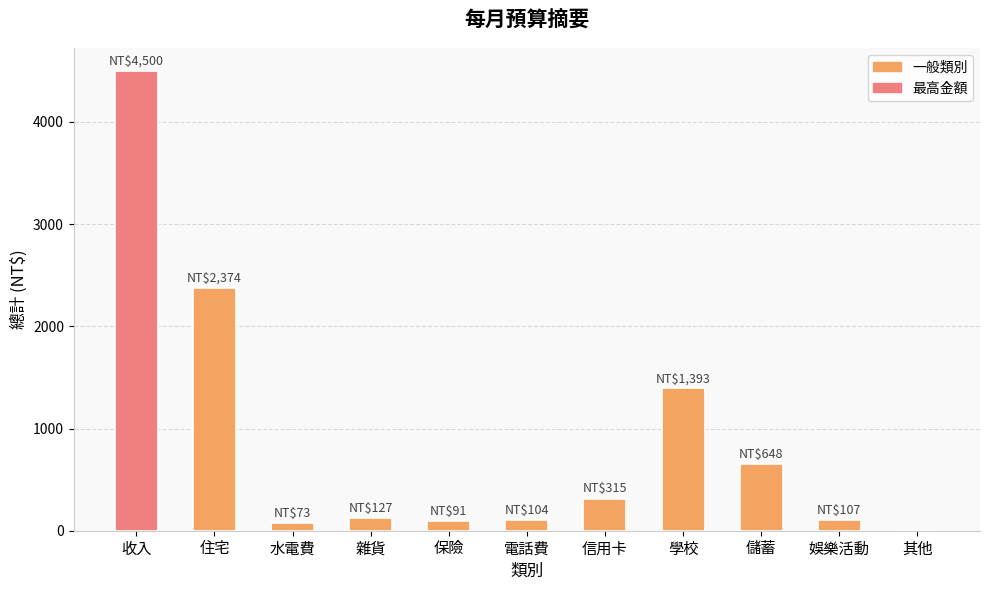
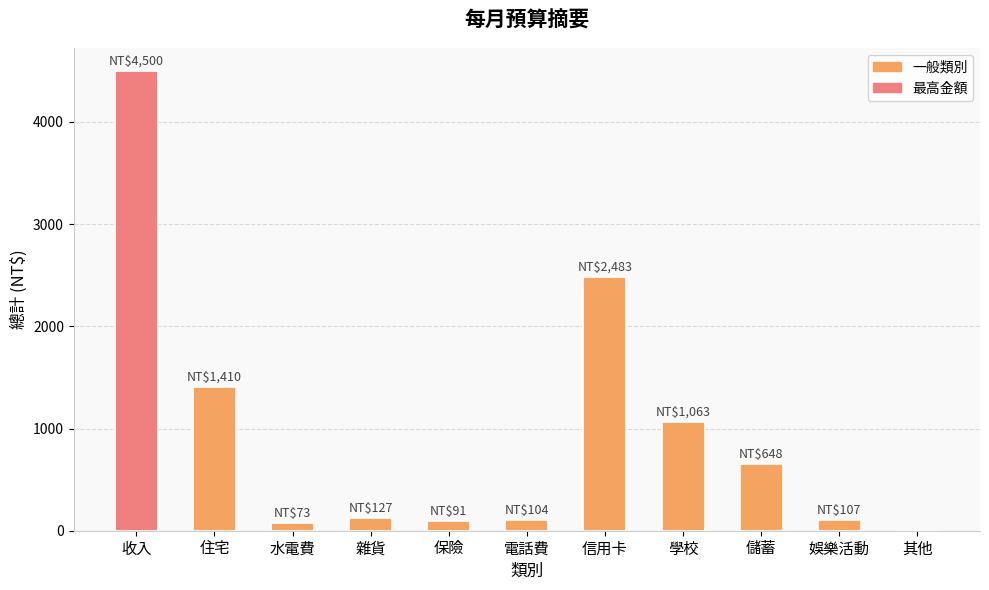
  {
    "收入": "$4,500",
-   "住宅": "$2,374",
+   "住宅": "$1,410",
    "水電費": "$73",
    "雜貨": "$127",
    "保險": "$91",
    "電話費": "$104",
-   "信用卡": "$315",
-   "學校": "$1,393",
+   "信用卡": "$2,483",
+   "學校": "$1,063",
    "儲蓄": "$648",
    "娛樂活動": "$107"
  }
